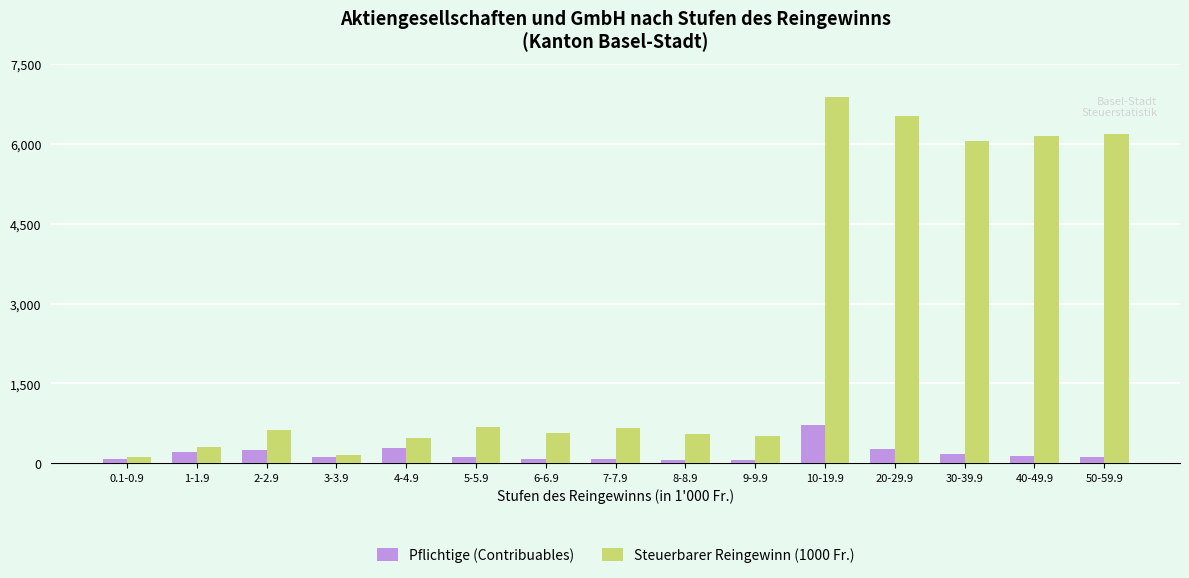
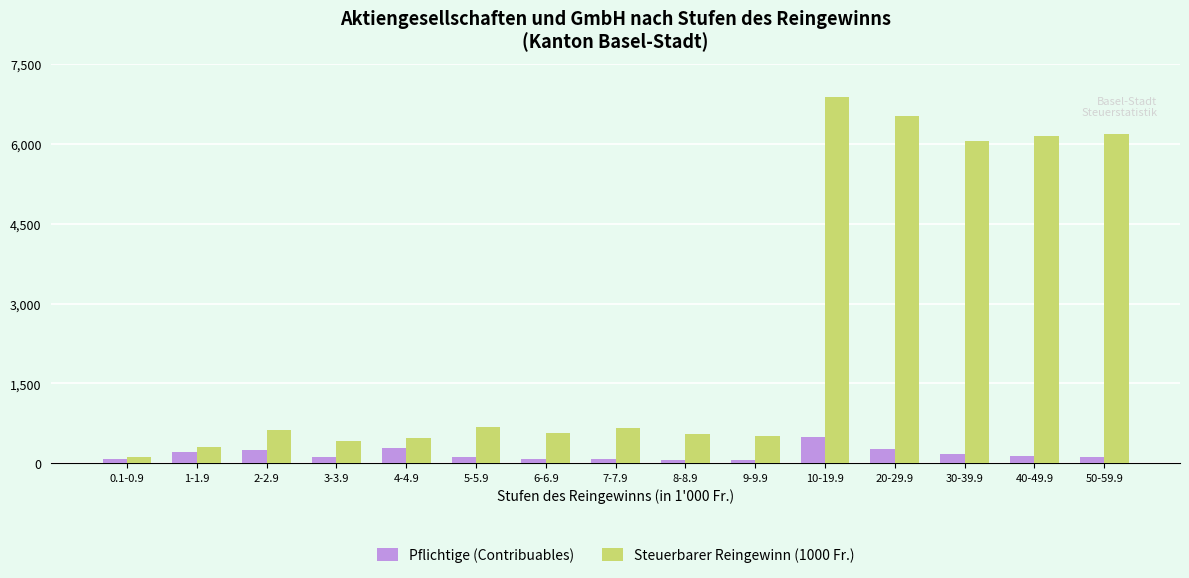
  {
    "Pflichtige (Contribuables)": {
      "0.1-0.9": "100",
      "1-1.9": "200",
      "2-2.9": "300",
      "3-3.9": "100",
      "4-4.9": "300",
      "5-5.9": "100",
      "6-6.9": "100",
      "7-7.9": "100",
      "8-8.9": "100",
      "9-9.9": "100",
-     "10-19.9": "700",
+     "10-19.9": "500",
      "20-29.9": "300",
      "30-39.9": "200",
      "40-49.9": "100",
      "50-59.9": "100"
    },
    "Steuerbarer Reingewinn (1000 Fr.)": {
      "0.1-0.9": "100",
      "1-1.9": "300",
      "2-2.9": "600",
-     "3-3.9": "200",
+     "3-3.9": "400",
      "4-4.9": "500",
      "5-5.9": "700",
      "6-6.9": "600",
      "7-7.9": "700",
      "8-8.9": "600",
      "9-9.9": "500",
      "10-19.9": "6,900",
      "20-29.9": "6,500",
      "30-39.9": "6,100",
      "40-49.9": "6,200",
      "50-59.9": "6,200"
    }
  }
